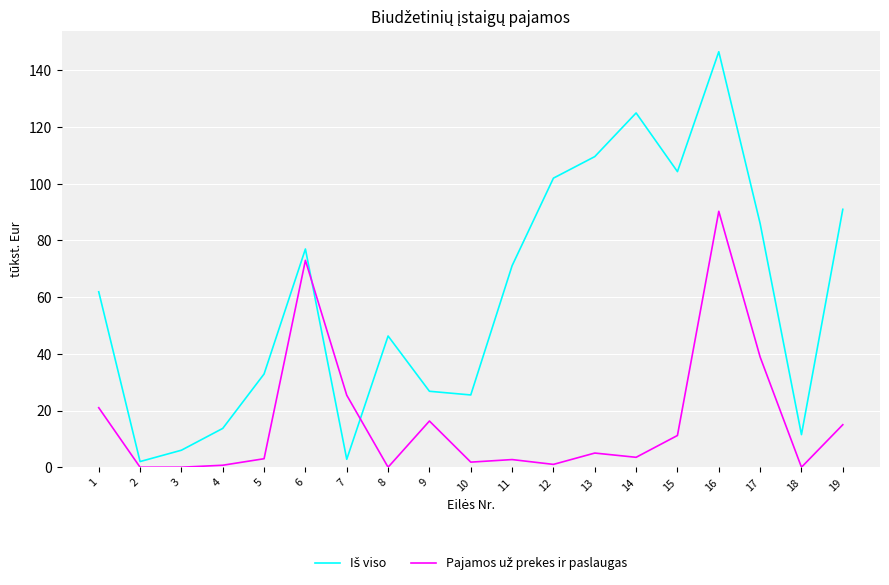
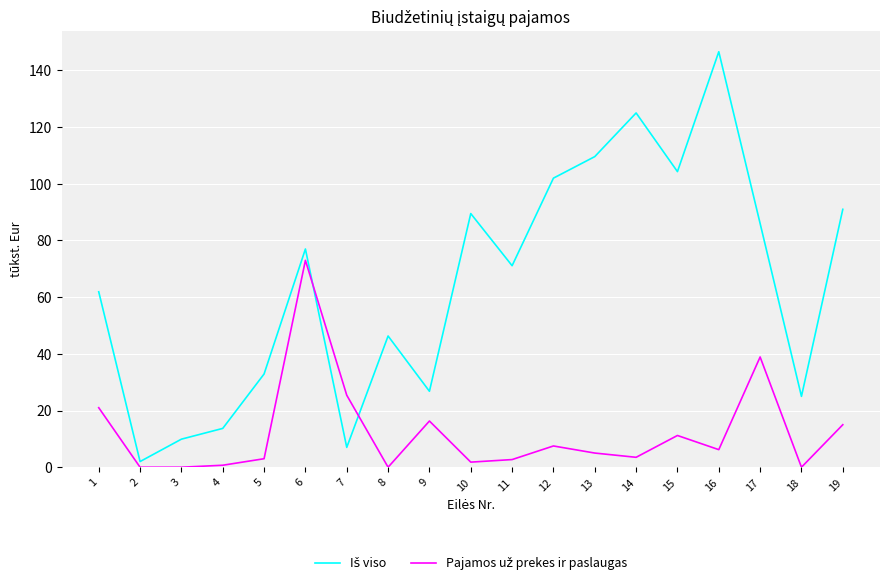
  {
    "Iš viso": {
      "1": 62,
      "2": 2,
-     "3": 6,
+     "3": 10,
      "4": 14,
      "5": 33,
      "6": 77,
-     "7": 3,
+     "7": 7,
      "8": 46,
      "9": 27,
-     "10": 26,
+     "10": 90,
      "11": 71,
      "12": 102,
      "13": 110,
      "14": 125,
      "15": 104,
      "16": 147,
      "17": 86,
-     "18": 12,
+     "18": 25,
      "19": 91
    },
    "Pajamos už prekes ir paslaugas": {
      "1": 21,
      "2": 0,
      "3": 0,
      "4": 1,
      "5": 3,
      "6": 73,
      "7": 25,
      "8": 0,
      "9": 16,
      "10": 2,
      "11": 3,
-     "12": 1,
+     "12": 8,
      "13": 5,
      "14": 4,
      "15": 11,
-     "16": 90,
+     "16": 6,
      "17": 39,
      "18": 0,
      "19": 15
    }
  }
